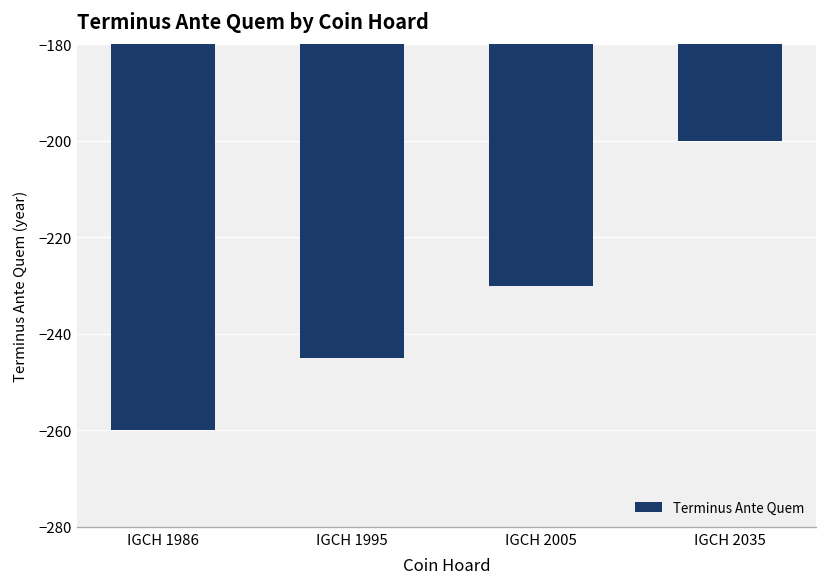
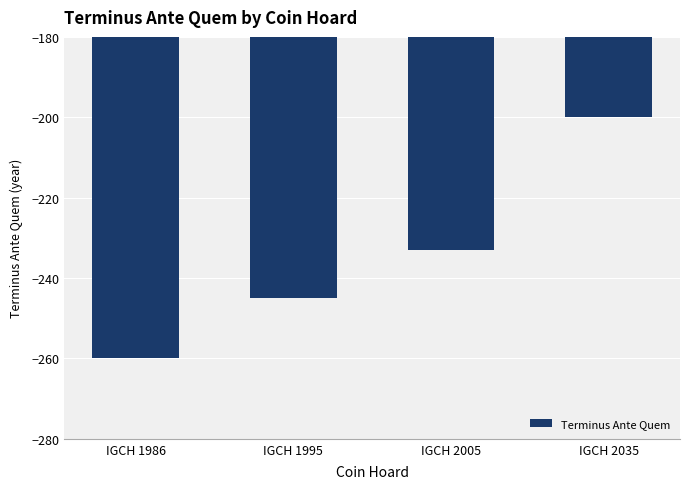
  {
    "IGCH 1986": -260,
    "IGCH 1995": -245,
-   "IGCH 2005": -230,
+   "IGCH 2005": -233,
    "IGCH 2035": -200
  }
